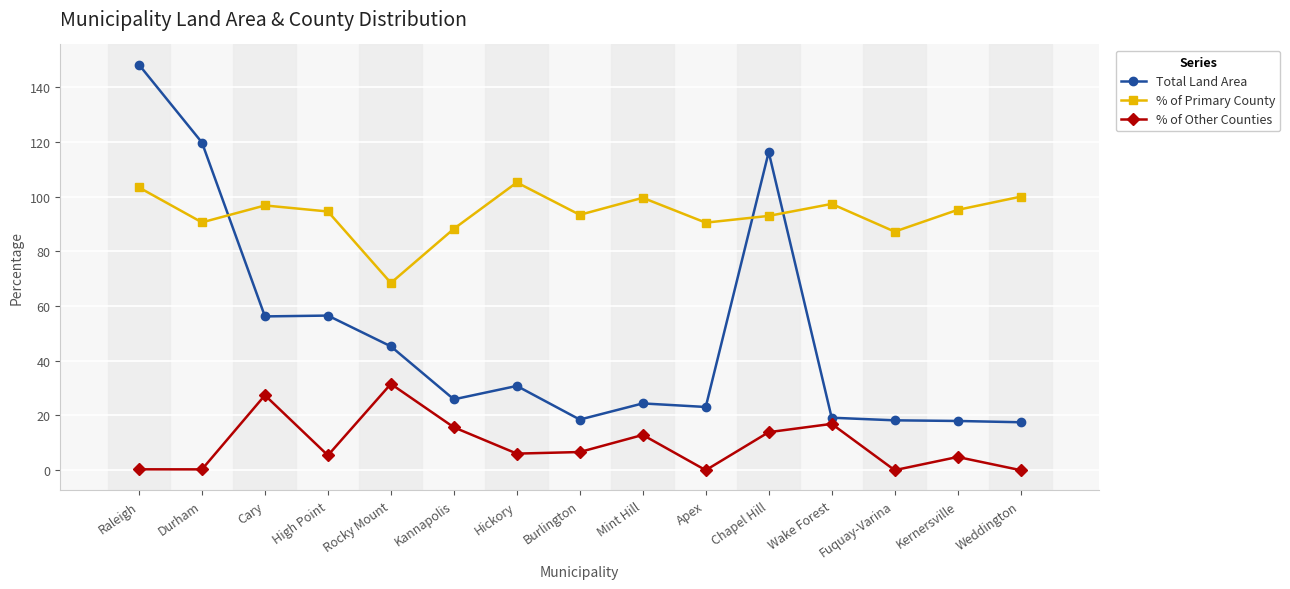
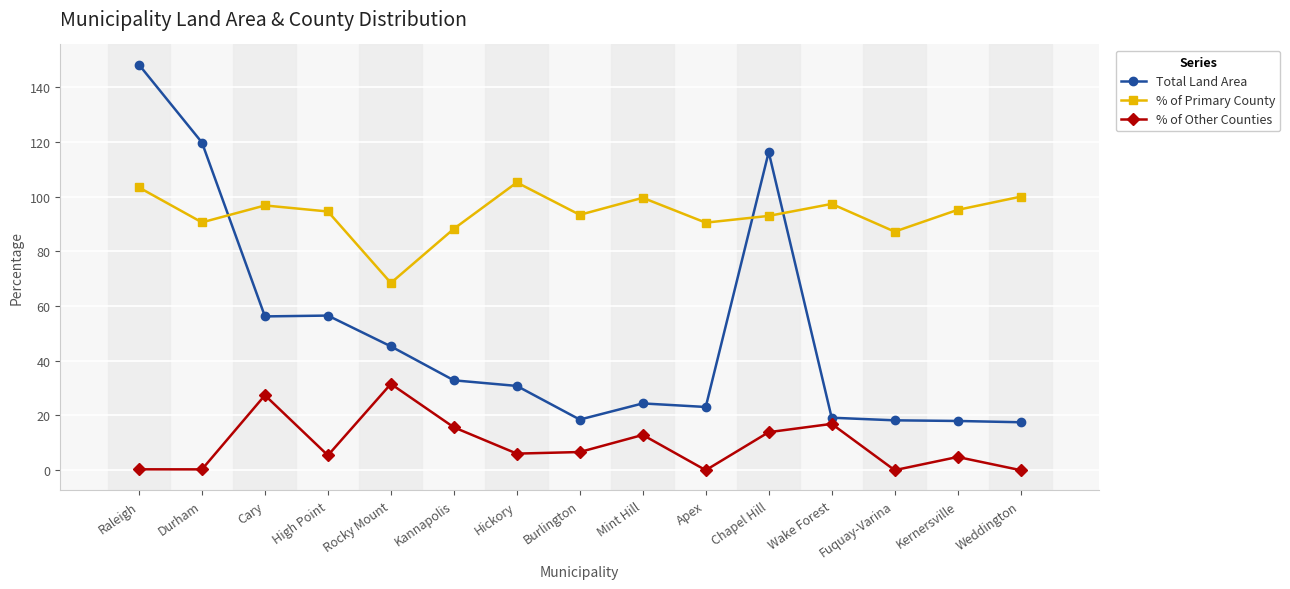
  {
    "Total Land Area": {
      "Raleigh": 148,
      "Durham": 120,
      "Cary": 56,
      "High Point": 57,
      "Rocky Mount": 45,
-     "Kannapolis": 26,
+     "Kannapolis": 33,
      "Hickory": 31,
      "Burlington": 19,
      "Mint Hill": 24,
      "Apex": 23,
      "Chapel Hill": 116,
      "Wake Forest": 19,
      "Fuquay-Varina": 18,
      "Kernersville": 18,
      "Weddington": 18
    },
    "% of Primary County": {
      "Raleigh": 103,
      "Durham": 91,
      "Cary": 97,
      "High Point": 95,
      "Rocky Mount": 68,
      "Kannapolis": 88,
      "Hickory": 105,
      "Burlington": 93,
      "Mint Hill": 100,
      "Apex": 91,
      "Chapel Hill": 93,
      "Wake Forest": 97,
      "Fuquay-Varina": 87,
      "Kernersville": 95,
      "Weddington": 100
    },
    "% of Other Counties": {
      "Raleigh": 0,
      "Durham": 0,
      "Cary": 27,
      "High Point": 5,
      "Rocky Mount": 32,
      "Kannapolis": 16,
      "Hickory": 6,
      "Burlington": 7,
      "Mint Hill": 13,
      "Apex": 0,
      "Chapel Hill": 14,
      "Wake Forest": 17,
      "Fuquay-Varina": 0,
      "Kernersville": 5,
      "Weddington": 0
    }
  }
